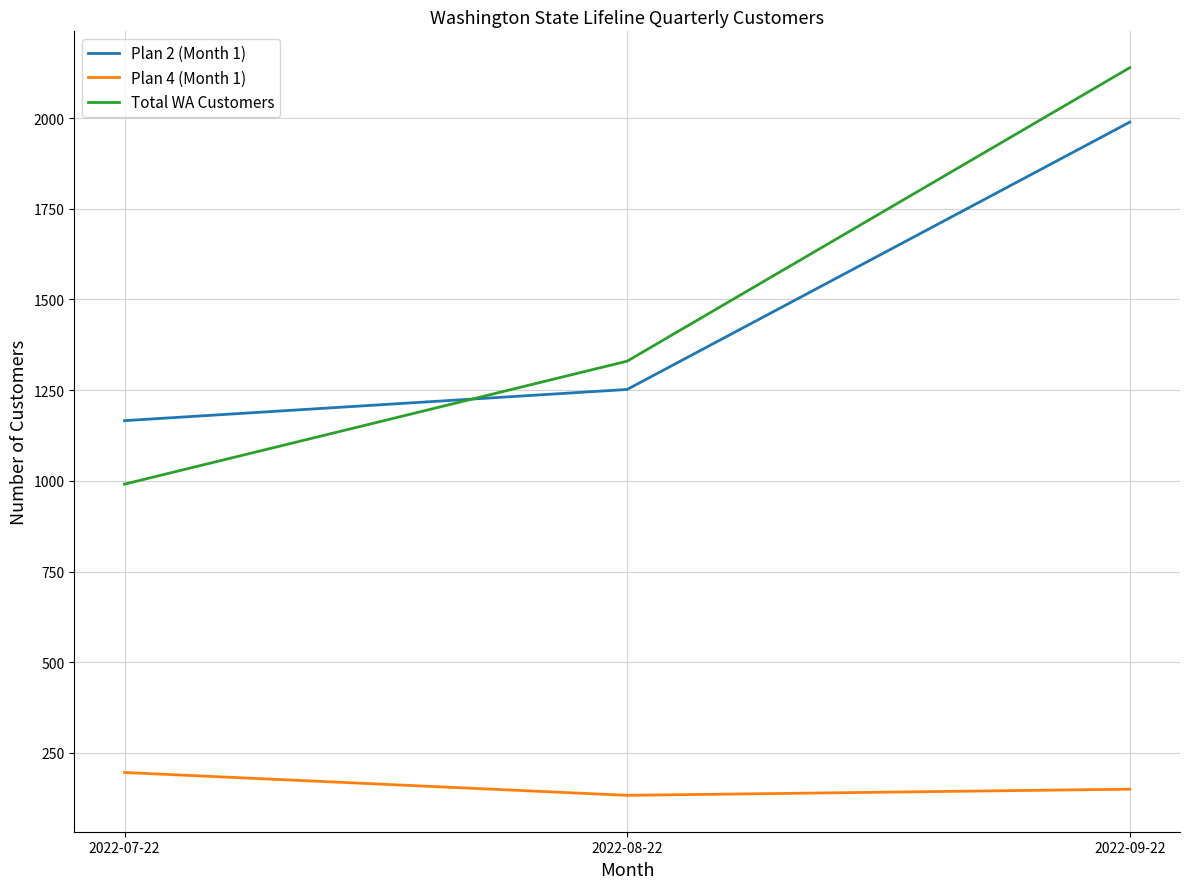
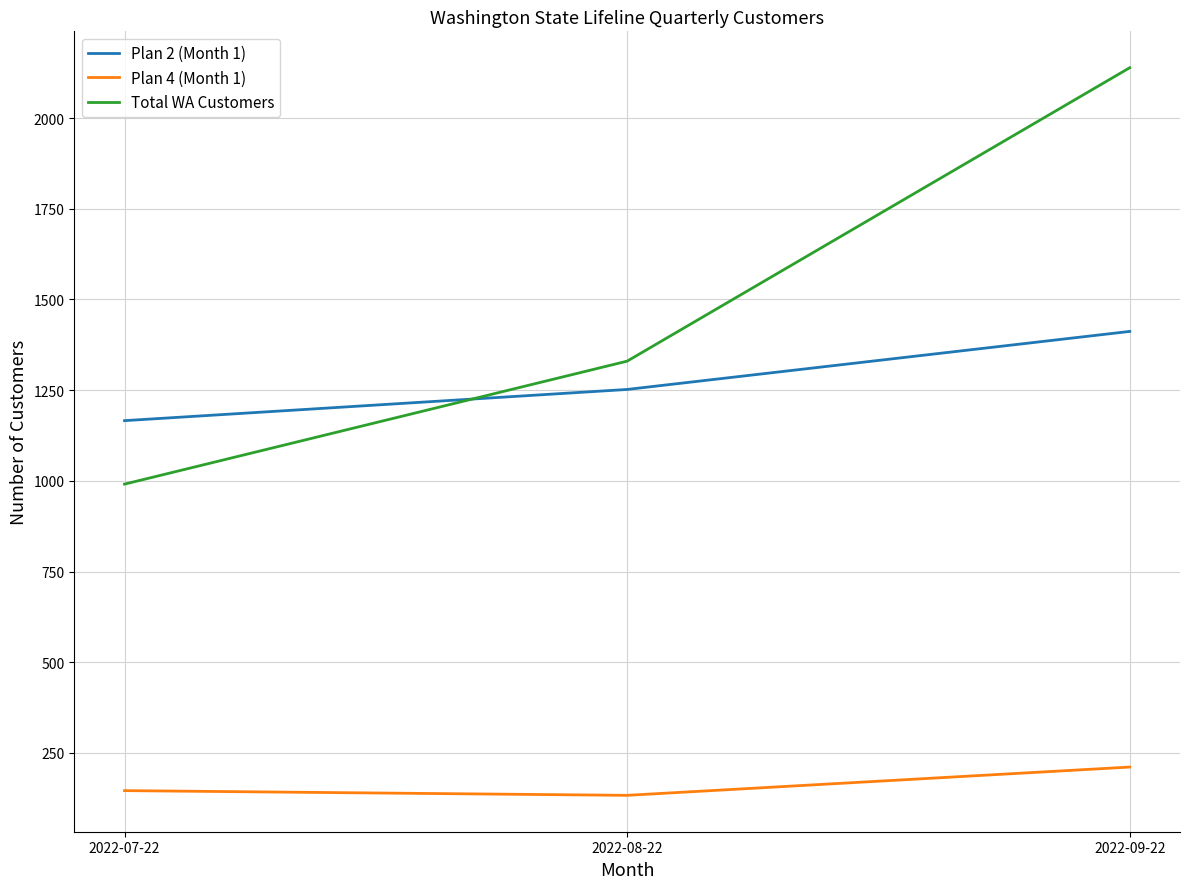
  {
    "Plan 2 (Month 1)": {
      "2022-07-22": 1170,
      "2022-08-22": 1250,
-     "2022-09-22": 1990
+     "2022-09-22": 1410
    },
    "Plan 4 (Month 1)": {
-     "2022-07-22": 200,
+     "2022-07-22": 150,
      "2022-08-22": 130,
-     "2022-09-22": 150
+     "2022-09-22": 210
    },
    "Total WA Customers": {
      "2022-07-22": 990,
      "2022-08-22": 1330,
      "2022-09-22": 2140
    }
  }
